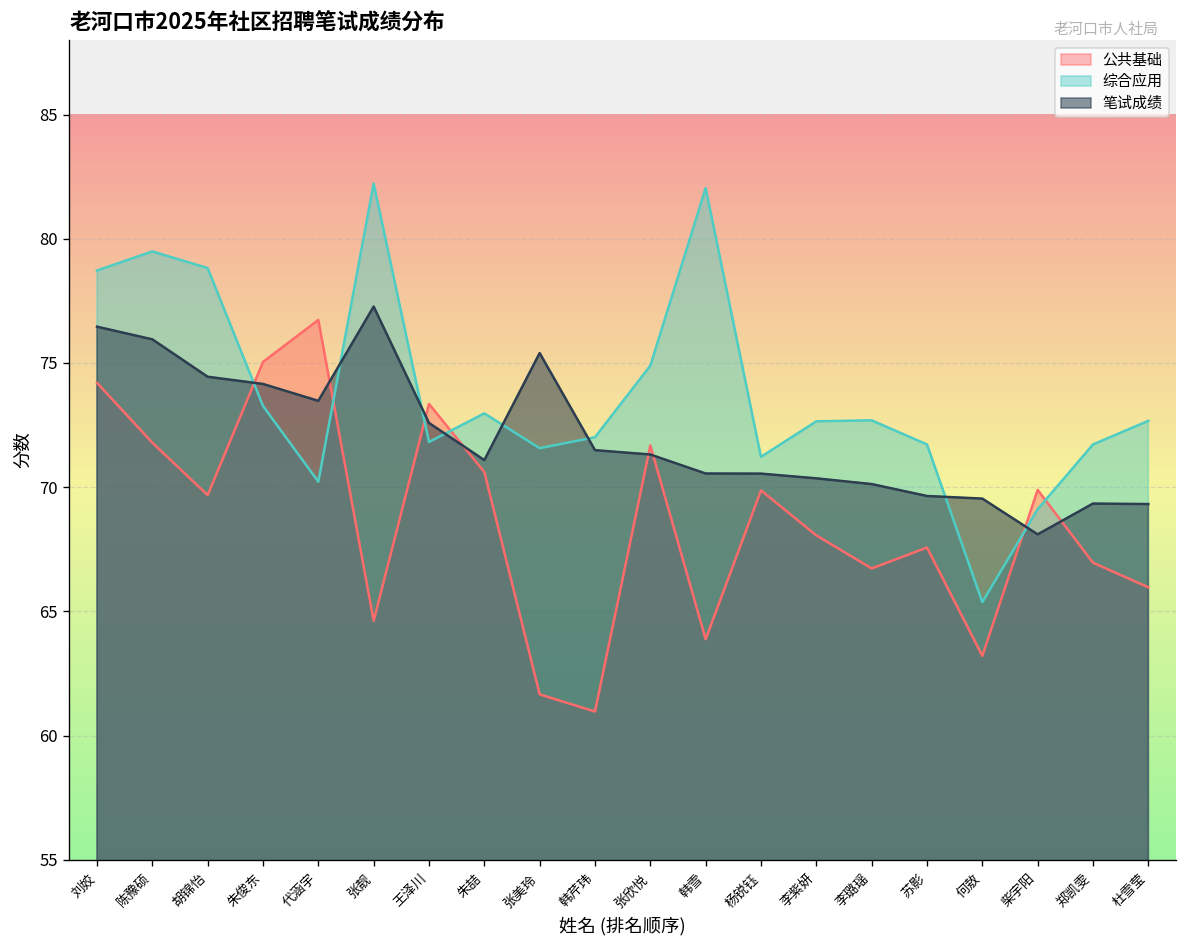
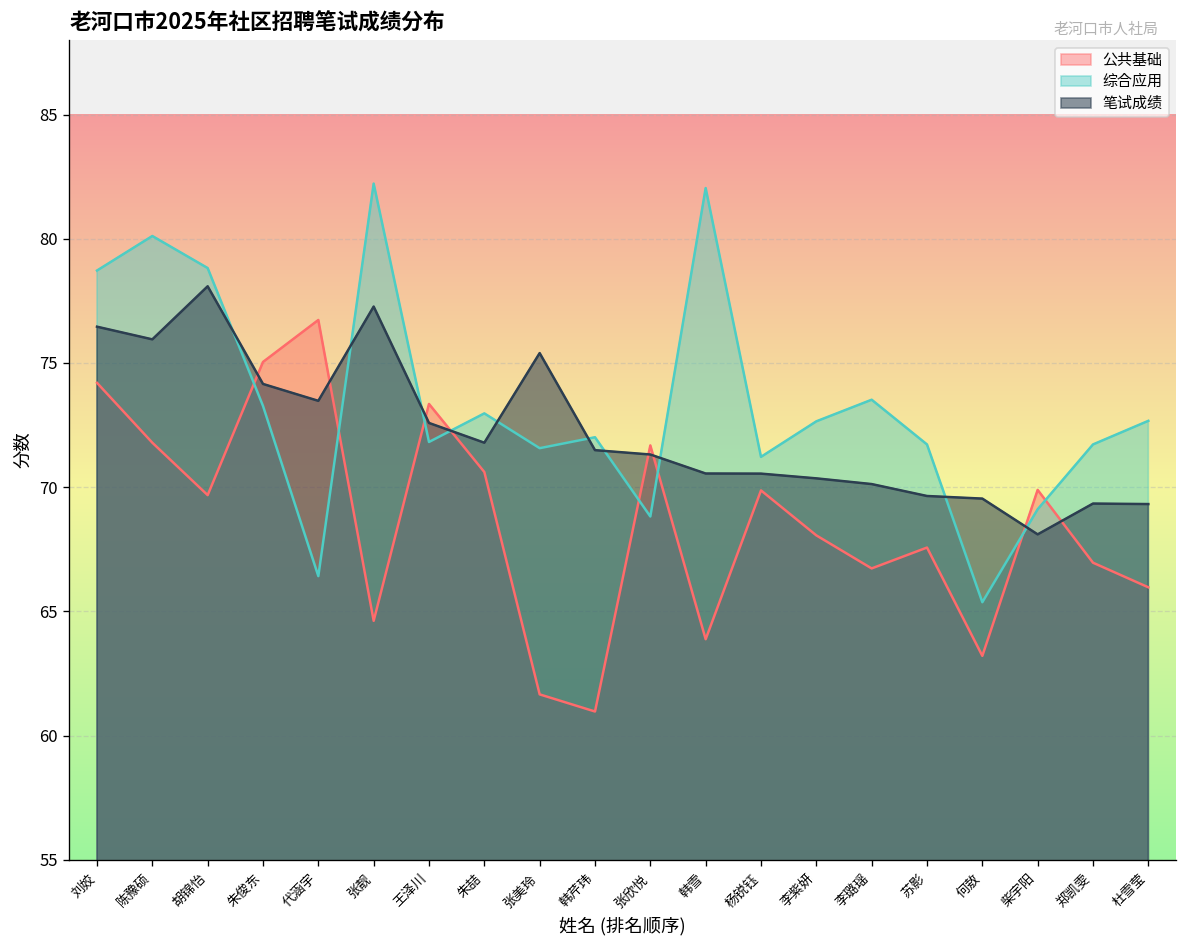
  {
    "公共基础": {
      "刘姣": 74.2,
      "陈豫硕": 71.8,
      "胡锦怡": 69.7,
      "朱俊东": 75.0,
      "代涵宇": 76.7,
      "张靓": 64.6,
      "王泽川": 73.4,
      "朱喆": 70.6,
      "张美玲": 61.7,
      "韩芹玮": 61.0,
      "张欣悦": 71.7,
      "韩雪": 63.9,
      "杨锐钰": 69.9,
      "李紫妍": 68.1,
      "李璐瑶": 66.7,
      "苏影": 67.6,
      "何敖": 63.2,
      "柴宇阳": 69.9,
      "郑凯雯": 67.0,
      "杜雪莹": 66.0
    },
    "综合应用": {
      "刘姣": 78.7,
-     "陈豫硕": 79.5,
+     "陈豫硕": 80.1,
      "胡锦怡": 78.8,
      "朱俊东": 73.3,
-     "代涵宇": 70.2,
+     "代涵宇": 66.4,
      "张靓": 82.2,
      "王泽川": 71.8,
      "朱喆": 73.0,
      "张美玲": 71.6,
      "韩芹玮": 72.0,
-     "张欣悦": 74.9,
+     "张欣悦": 68.8,
      "韩雪": 82.0,
      "杨锐钰": 71.2,
      "李紫妍": 72.7,
-     "李璐瑶": 72.7,
+     "李璐瑶": 73.5,
      "苏影": 71.7,
      "何敖": 65.4,
      "柴宇阳": 69.1,
      "郑凯雯": 71.7,
      "杜雪莹": 72.7
    },
    "笔试成绩": {
      "刘姣": 76.5,
      "陈豫硕": 76.0,
-     "胡锦怡": 74.4,
+     "胡锦怡": 78.1,
      "朱俊东": 74.2,
      "代涵宇": 73.5,
      "张靓": 77.3,
      "王泽川": 72.6,
-     "朱喆": 71.1,
+     "朱喆": 71.8,
      "张美玲": 75.4,
      "韩芹玮": 71.5,
      "张欣悦": 71.3,
      "韩雪": 70.6,
      "杨锐钰": 70.5,
      "李紫妍": 70.4,
      "李璐瑶": 70.1,
      "苏影": 69.6,
      "何敖": 69.5,
      "柴宇阳": 68.1,
      "郑凯雯": 69.3,
      "杜雪莹": 69.3
    }
  }
